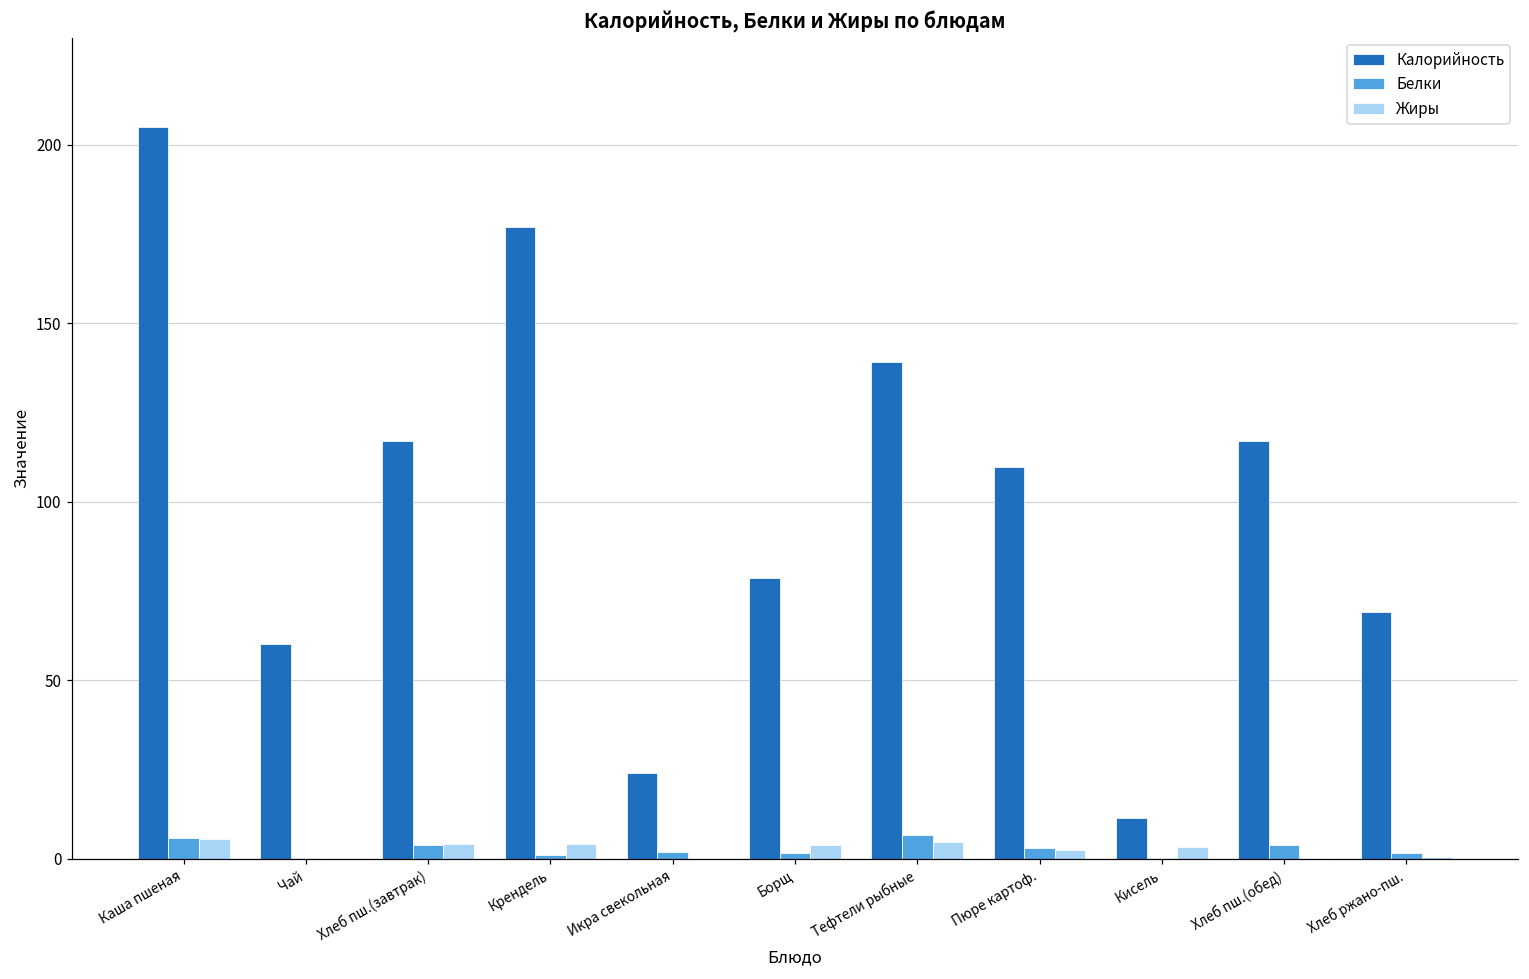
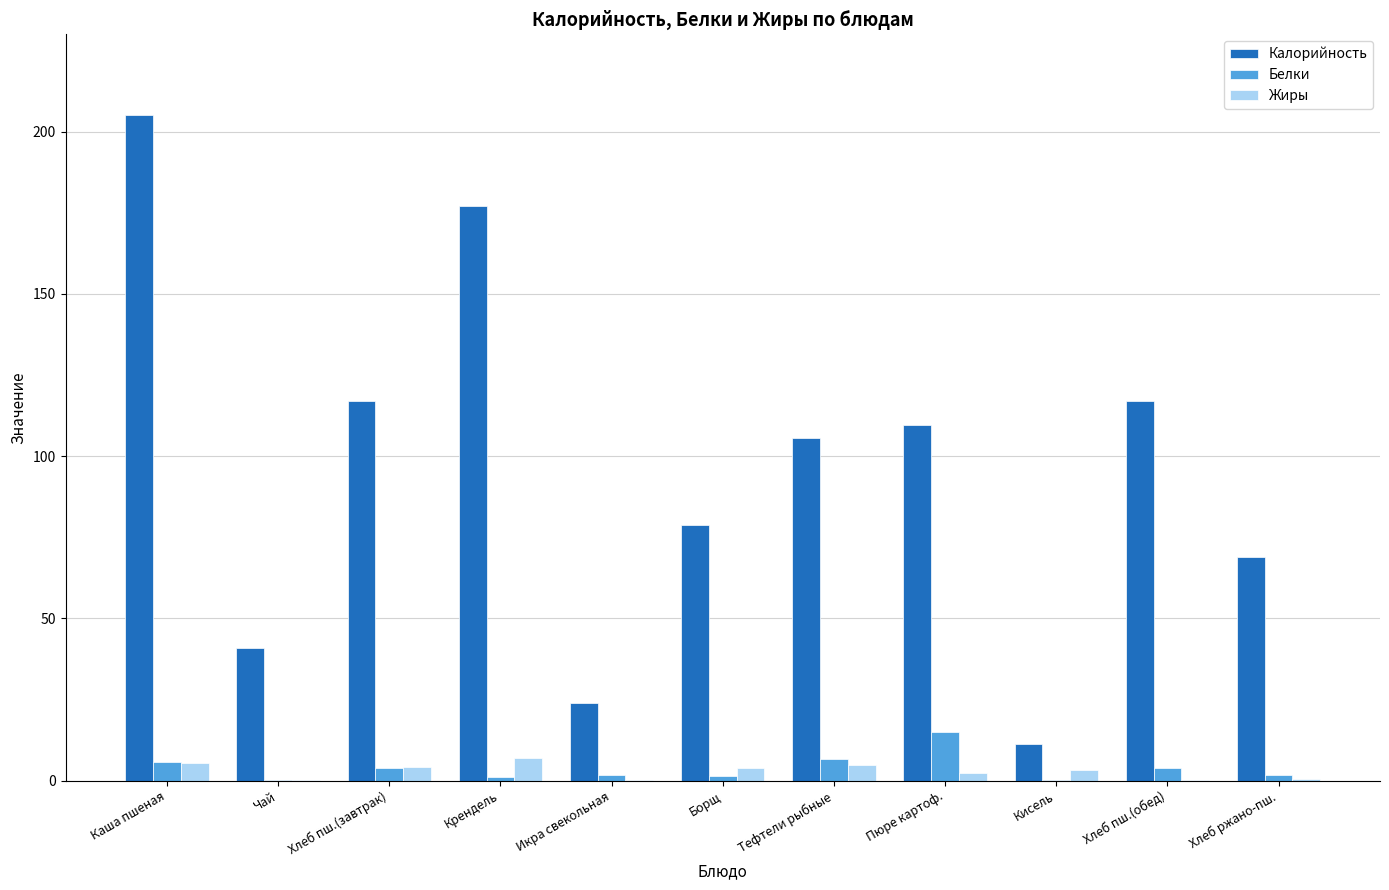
  {
    "Калорийность": {
      "Каша пшеная": 205,
-     "Чай": 60,
+     "Чай": 41,
      "Хлеб пш.(завтрак)": 117,
      "Крендель": 177,
      "Икра свекольная": 24,
      "Борщ": 79,
-     "Тефтели рыбные": 139,
+     "Тефтели рыбные": 106,
      "Пюре картоф.": 110,
      "Кисель": 11,
      "Хлеб пш.(обед)": 117,
      "Хлеб ржано-пш.": 69
    },
    "Белки": {
      "Каша пшеная": 6,
      "Хлеб пш.(завтрак)": 4,
      "Крендель": 1,
      "Икра свекольная": 2,
      "Борщ": 1,
      "Тефтели рыбные": 7,
-     "Пюре картоф.": 3,
+     "Пюре картоф.": 15,
      "Хлеб пш.(обед)": 4,
      "Хлеб ржано-пш.": 2
    },
    "Жиры": {
      "Каша пшеная": 5,
      "Хлеб пш.(завтрак)": 4,
-     "Крендель": 4,
+     "Крендель": 7,
      "Борщ": 4,
      "Тефтели рыбные": 5,
      "Пюре картоф.": 2,
      "Кисель": 3
    }
  }
